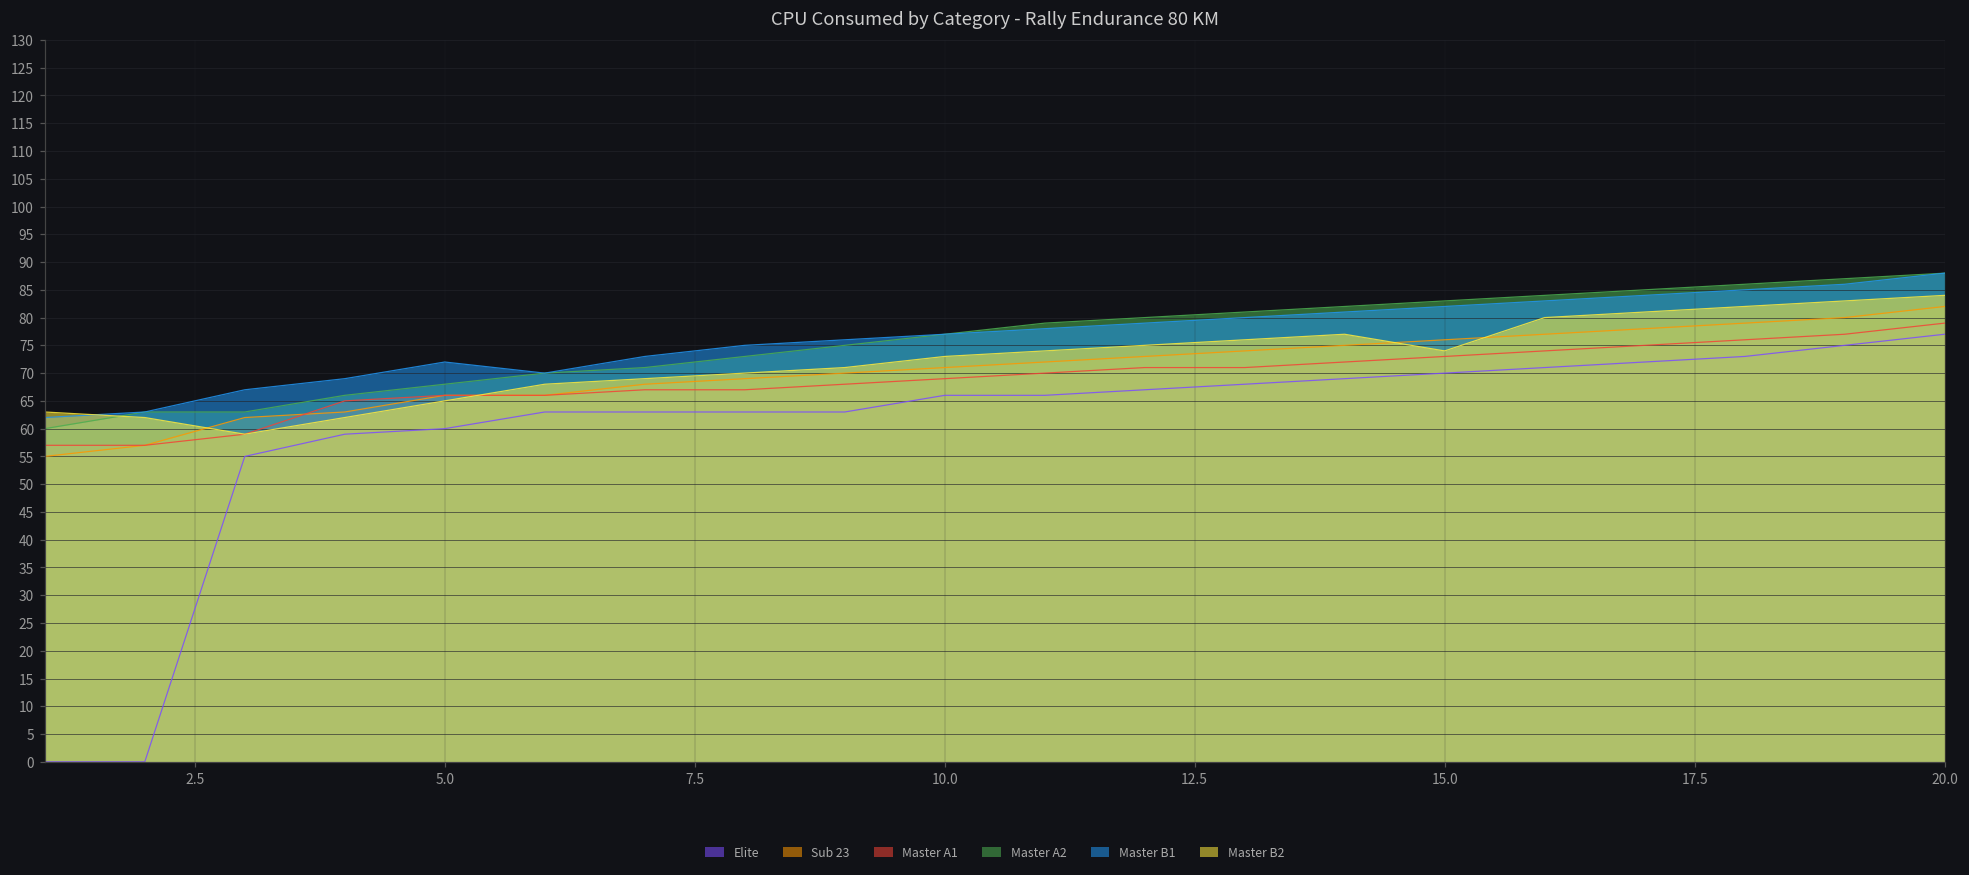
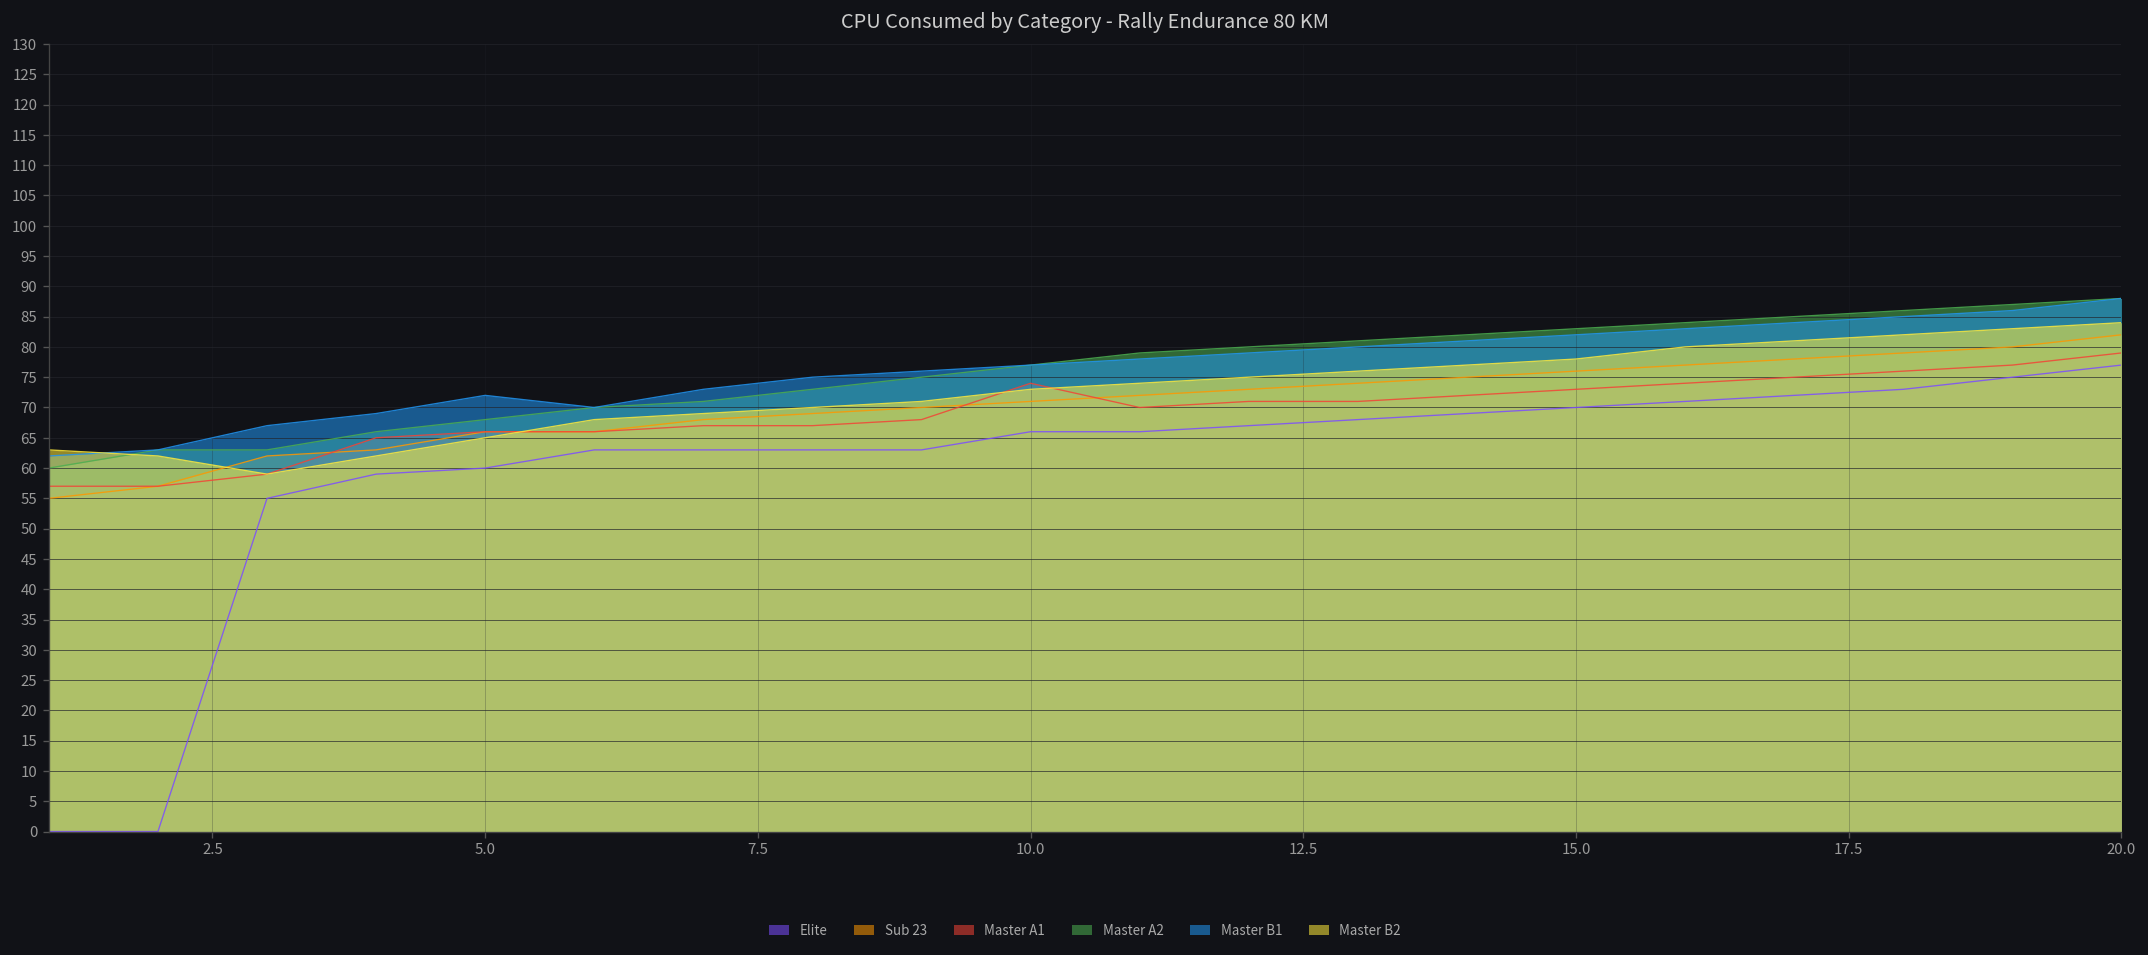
  {
    "Elite": {
      "5.0": 60,
      "10.0": 66,
      "15.0": 70,
      "20.0": 77
    },
    "Sub 23": {
      "10.0": 71,
      "15.0": 76,
      "20.0": 82
    },
    "Master A1": {
-     "10.0": 69,
+     "10.0": 74,
      "15.0": 73,
      "20.0": 79
    },
    "Master A2": {
      "5.0": 68,
      "15.0": 83
    },
    "Master B1": {
      "5.0": 72,
      "15.0": 82
    },
    "Master B2": {
      "5.0": 65,
      "10.0": 73,
-     "15.0": 74,
+     "15.0": 78,
      "20.0": 84
    }
  }
